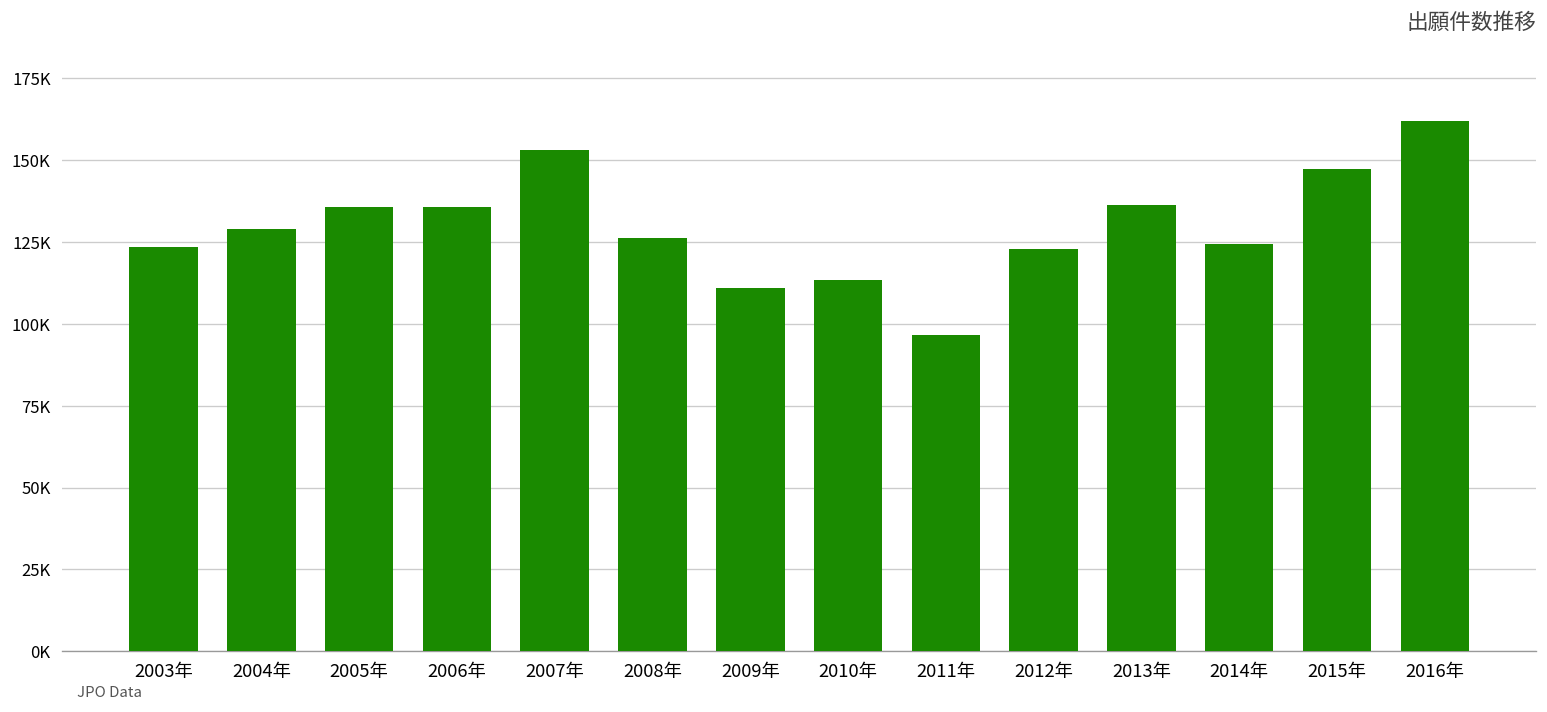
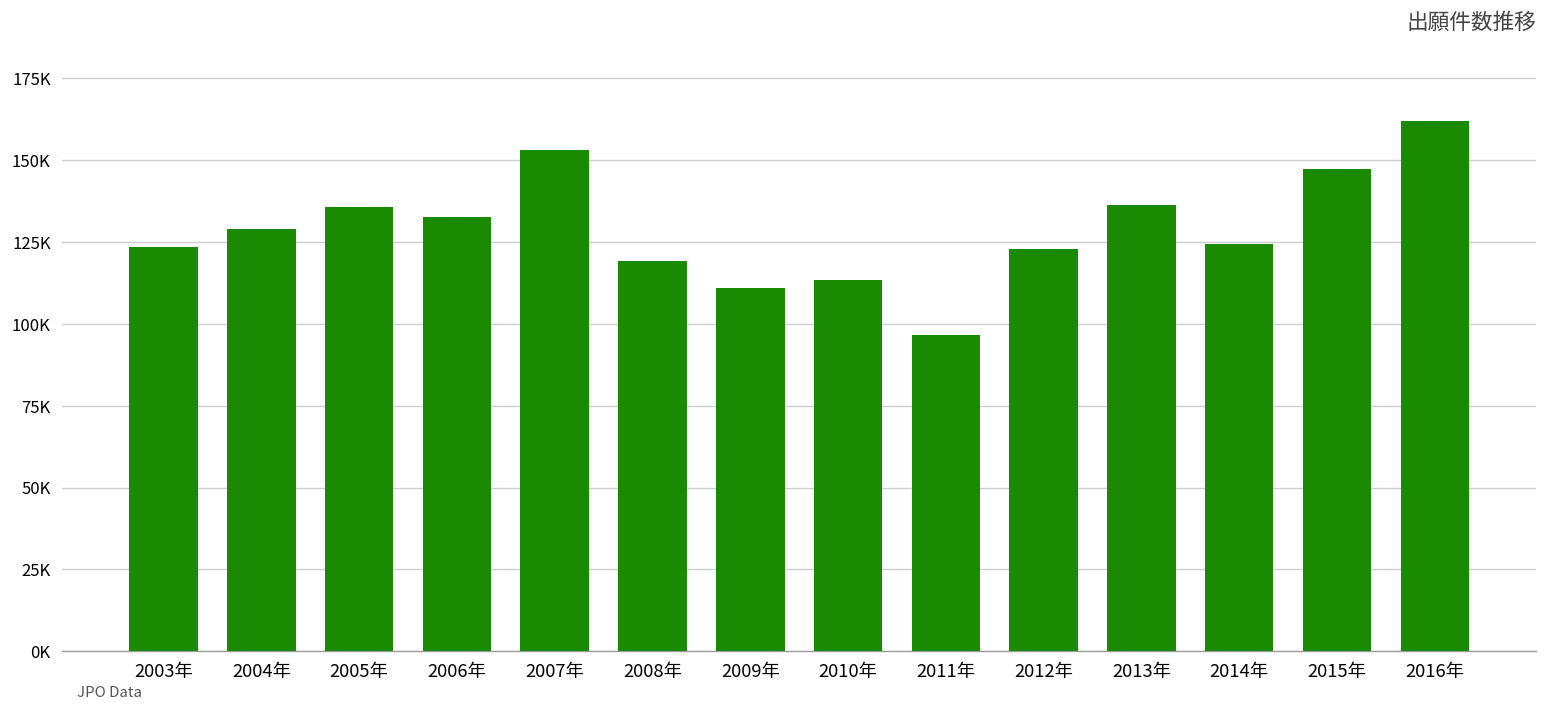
  {
    "2003年": 123000,
    "2004年": 129000,
    "2005年": 136000,
-   "2006年": 136000,
+   "2006年": 133000,
    "2007年": 153000,
-   "2008年": 126000,
+   "2008年": 119000,
    "2009年": 111000,
    "2010年": 114000,
    "2011年": 97000,
    "2012年": 123000,
    "2013年": 136000,
    "2014年": 124000,
    "2015年": 147000,
    "2016年": 162000
  }
